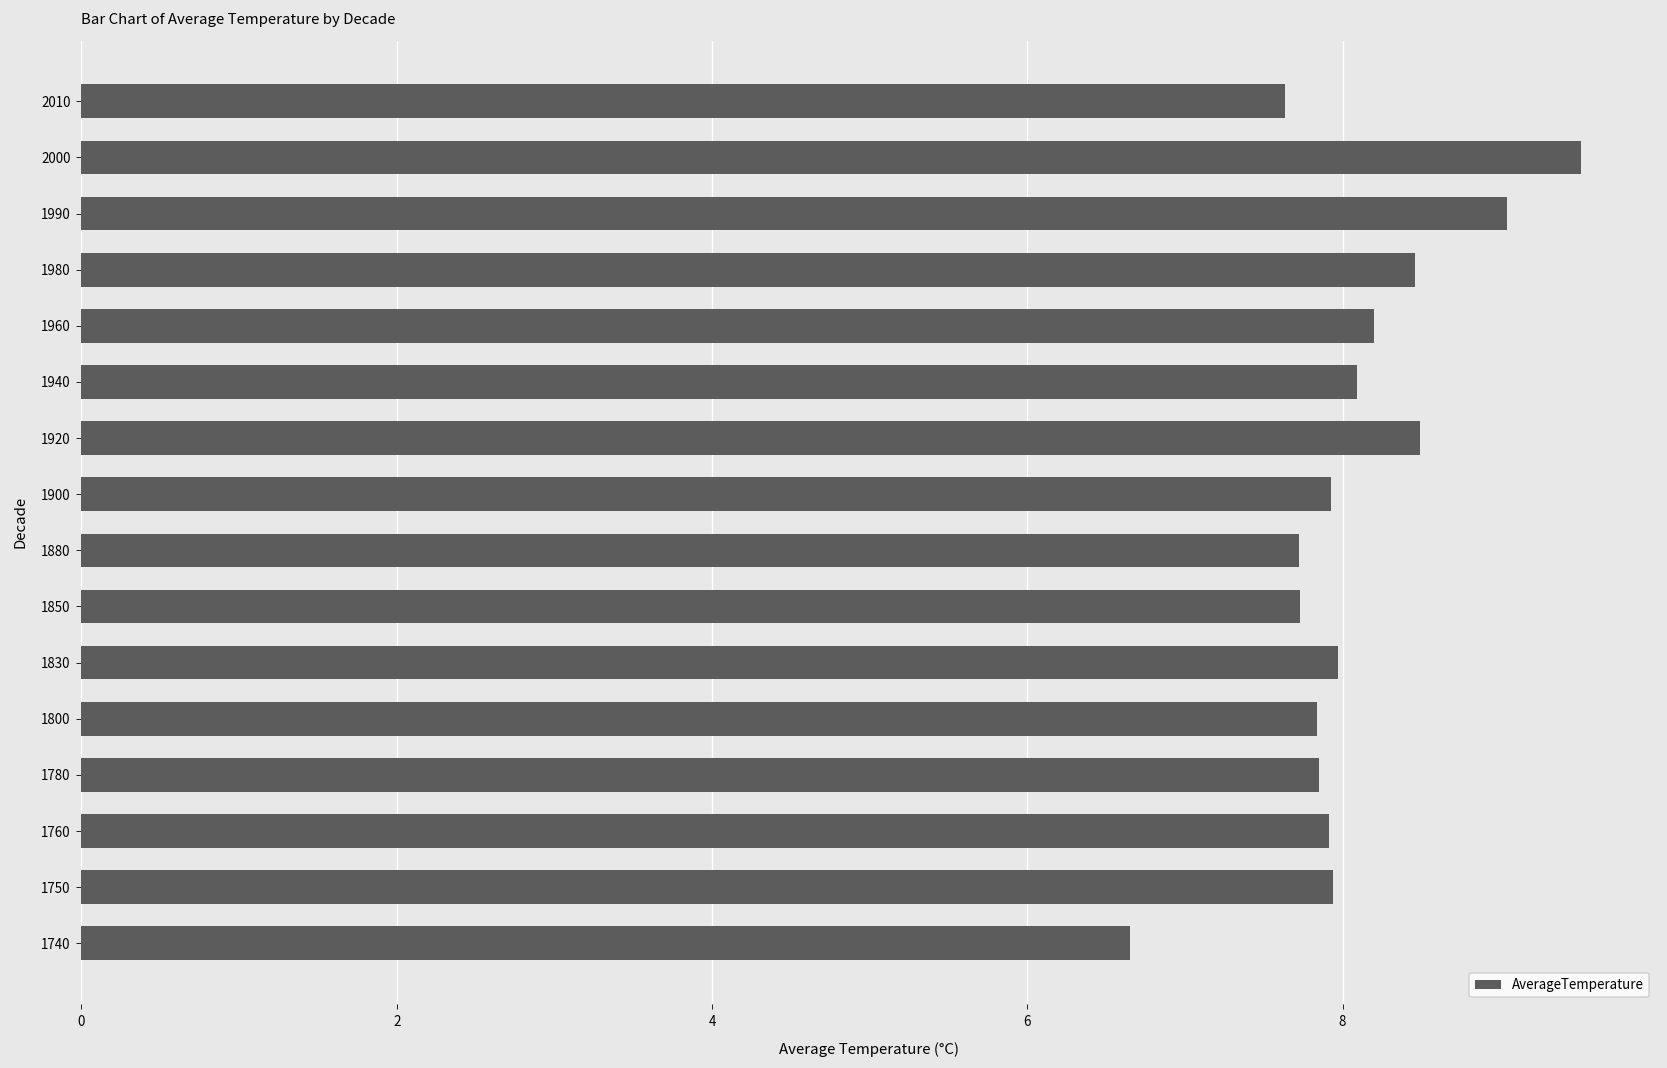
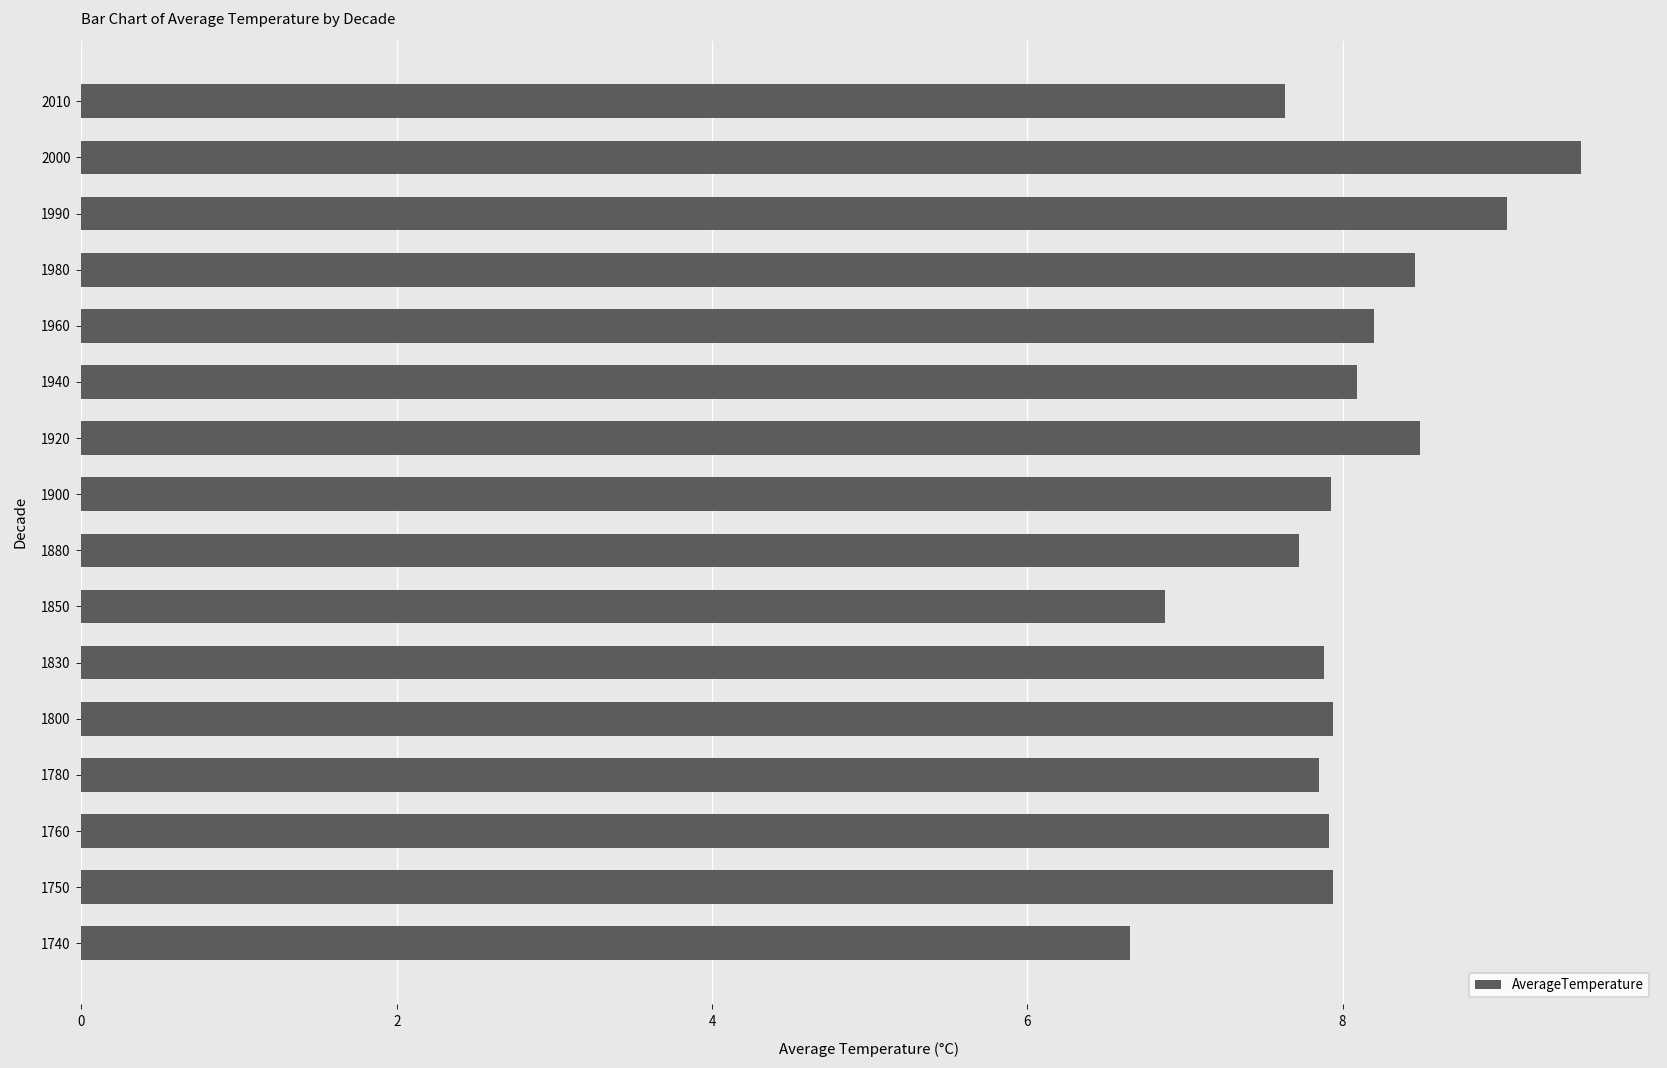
  {
    "2010": 7.63,
    "2000": 9.51,
    "1990": 9.04,
    "1980": 8.46,
    "1960": 8.20,
    "1940": 8.09,
    "1920": 8.49,
    "1900": 7.93,
    "1880": 7.72,
-   "1850": 7.73,
-   "1830": 7.97,
-   "1800": 7.84,
+   "1850": 6.88,
+   "1830": 7.88,
+   "1800": 7.94,
    "1780": 7.85,
    "1760": 7.92,
    "1750": 7.94,
    "1740": 6.65
  }
